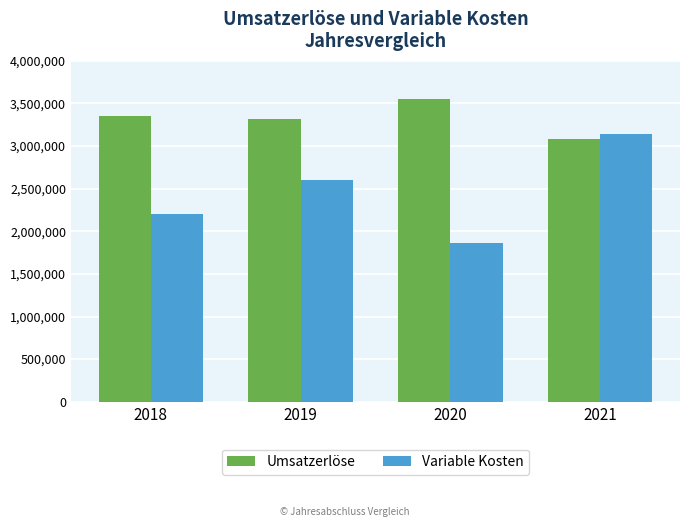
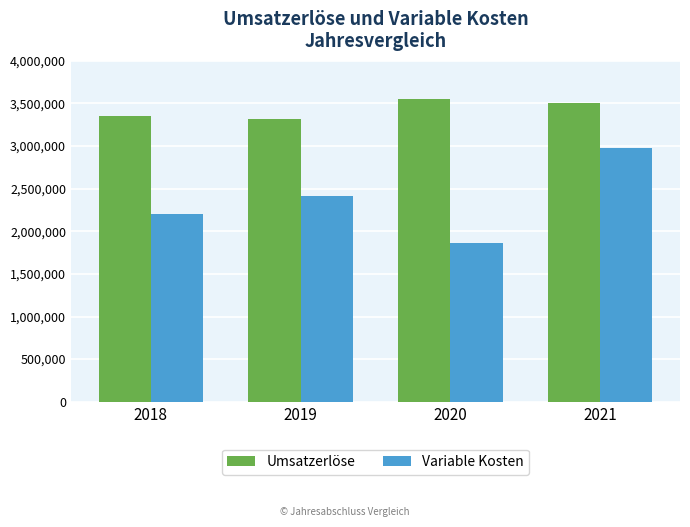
  {
    "Umsatzerlöse": {
      "2018": "3,400,000",
      "2019": "3,300,000",
      "2020": "3,600,000",
-     "2021": "3,100,000"
+     "2021": "3,500,000"
    },
    "Variable Kosten": {
      "2018": "2,200,000",
-     "2019": "2,600,000",
+     "2019": "2,400,000",
      "2020": "1,900,000",
-     "2021": "3,100,000"
+     "2021": "3,000,000"
    }
  }
